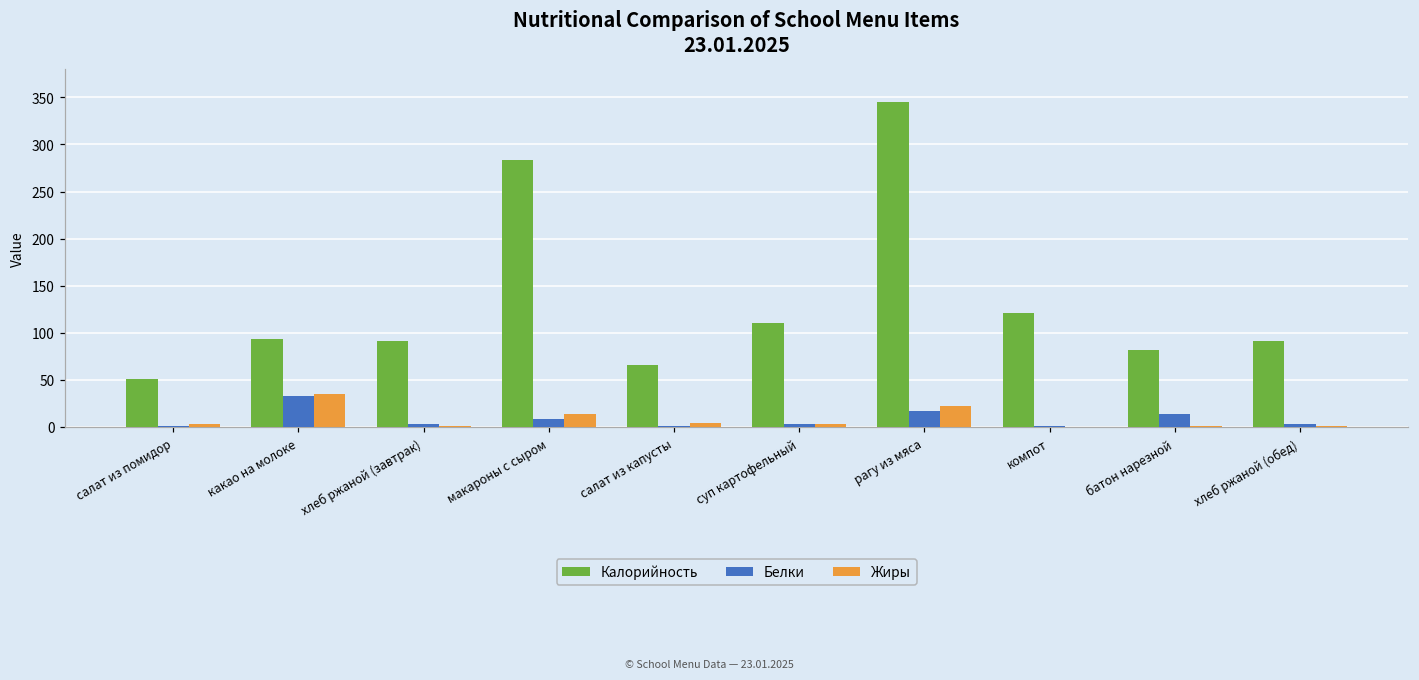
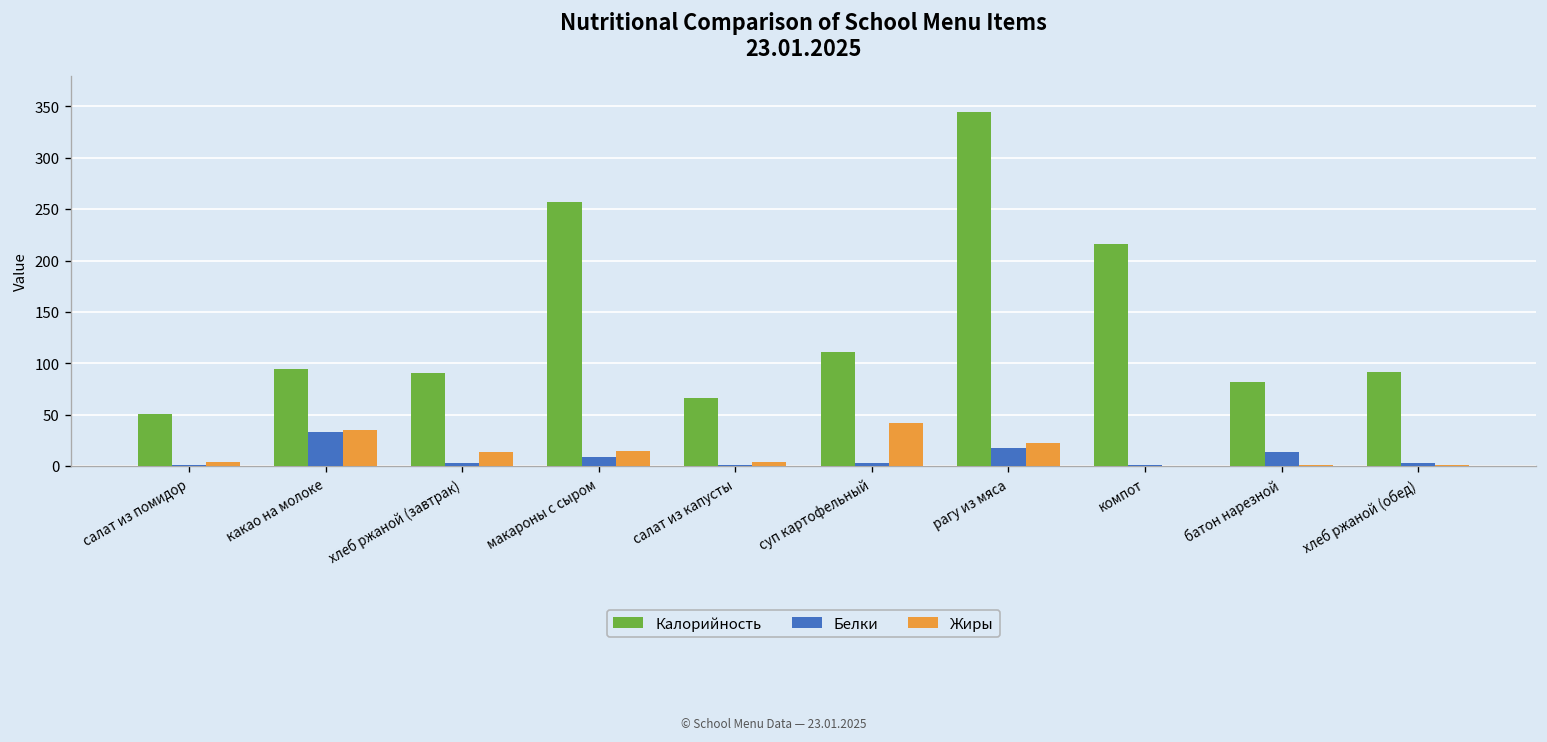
  {
    "Калорийность": {
      "салат из помидор": 50,
      "какао на молоке": 90,
      "хлеб ржаной (завтрак)": 90,
-     "макароны с сыром": 280,
+     "макароны с сыром": 260,
      "салат из капусты": 70,
      "суп картофельный": 110,
      "рагу из мяса": 350,
-     "компот": 120,
+     "компот": 220,
      "батон нарезной": 80,
      "хлеб ржаной (обед)": 90
    },
    "Белки": {
      "какао на молоке": 30,
      "хлеб ржаной (завтрак)": 0,
      "макароны с сыром": 10,
      "суп картофельный": 0,
      "рагу из мяса": 20,
      "батон нарезной": 10,
      "хлеб ржаной (обед)": 0
    },
    "Жиры": {
      "салат из помидор": 0,
      "какао на молоке": 40,
-     "хлеб ржаной (завтрак)": 0,
+     "хлеб ржаной (завтрак)": 10,
      "макароны с сыром": 10,
      "салат из капусты": 0,
-     "суп картофельный": 0,
+     "суп картофельный": 40,
      "рагу из мяса": 20
    }
  }
